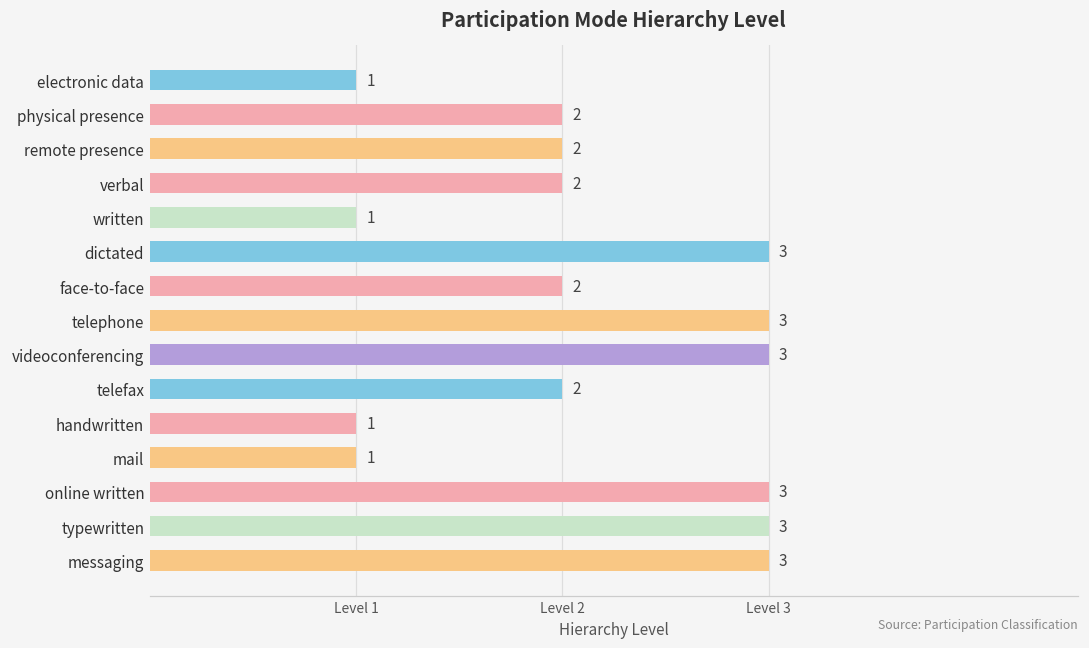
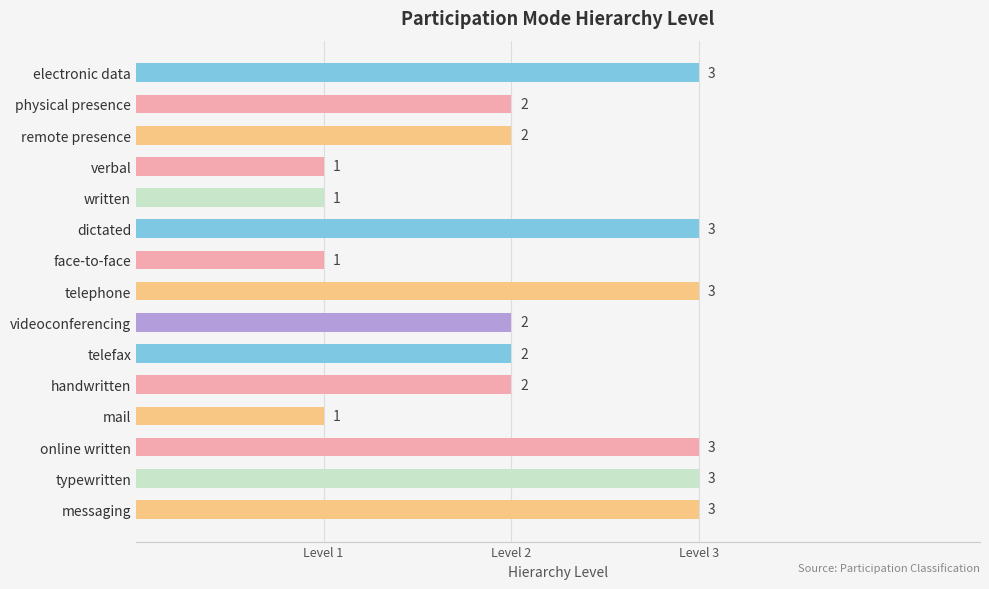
  {
-   "electronic data": 1,
+   "electronic data": 3,
    "physical presence": 2,
    "remote presence": 2,
-   "verbal": 2,
+   "verbal": 1,
    "written": 1,
    "dictated": 3,
-   "face-to-face": 2,
+   "face-to-face": 1,
    "telephone": 3,
-   "videoconferencing": 3,
+   "videoconferencing": 2,
    "telefax": 2,
-   "handwritten": 1,
+   "handwritten": 2,
    "mail": 1,
    "online written": 3,
    "typewritten": 3,
    "messaging": 3
  }
